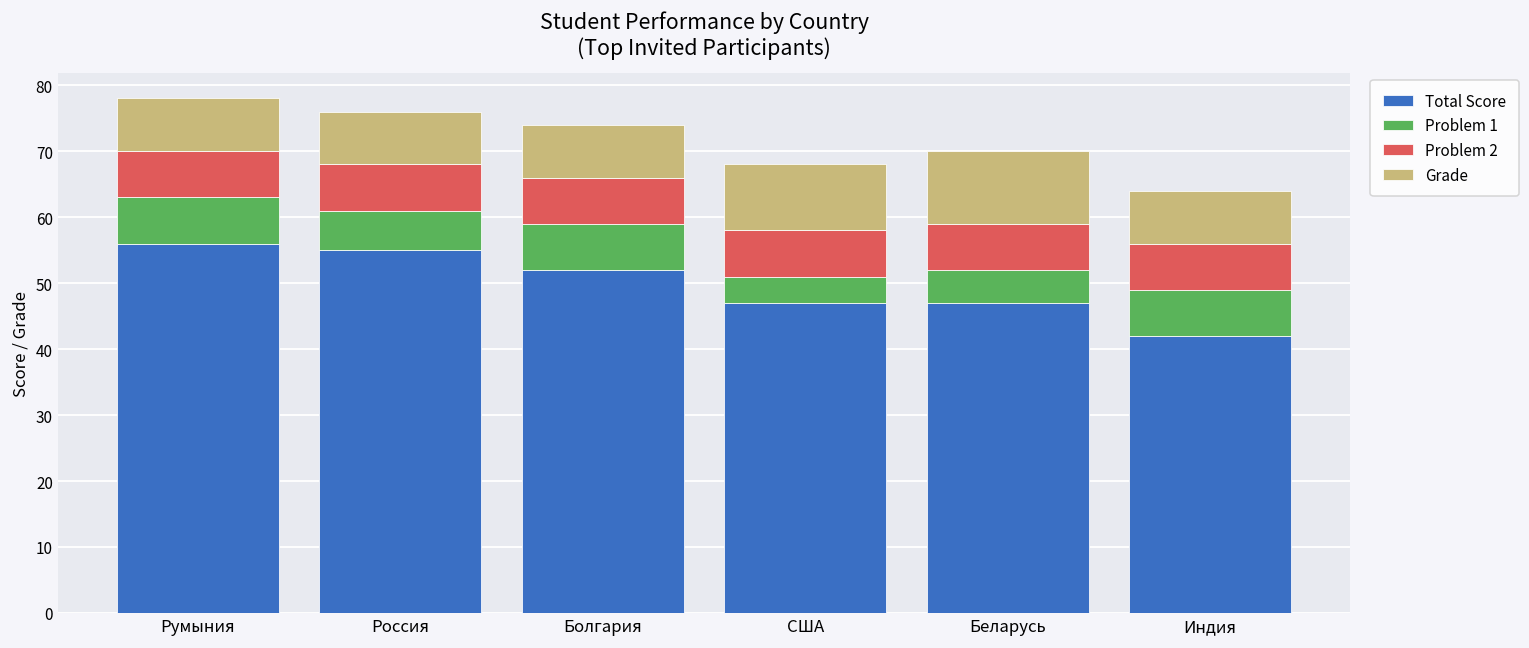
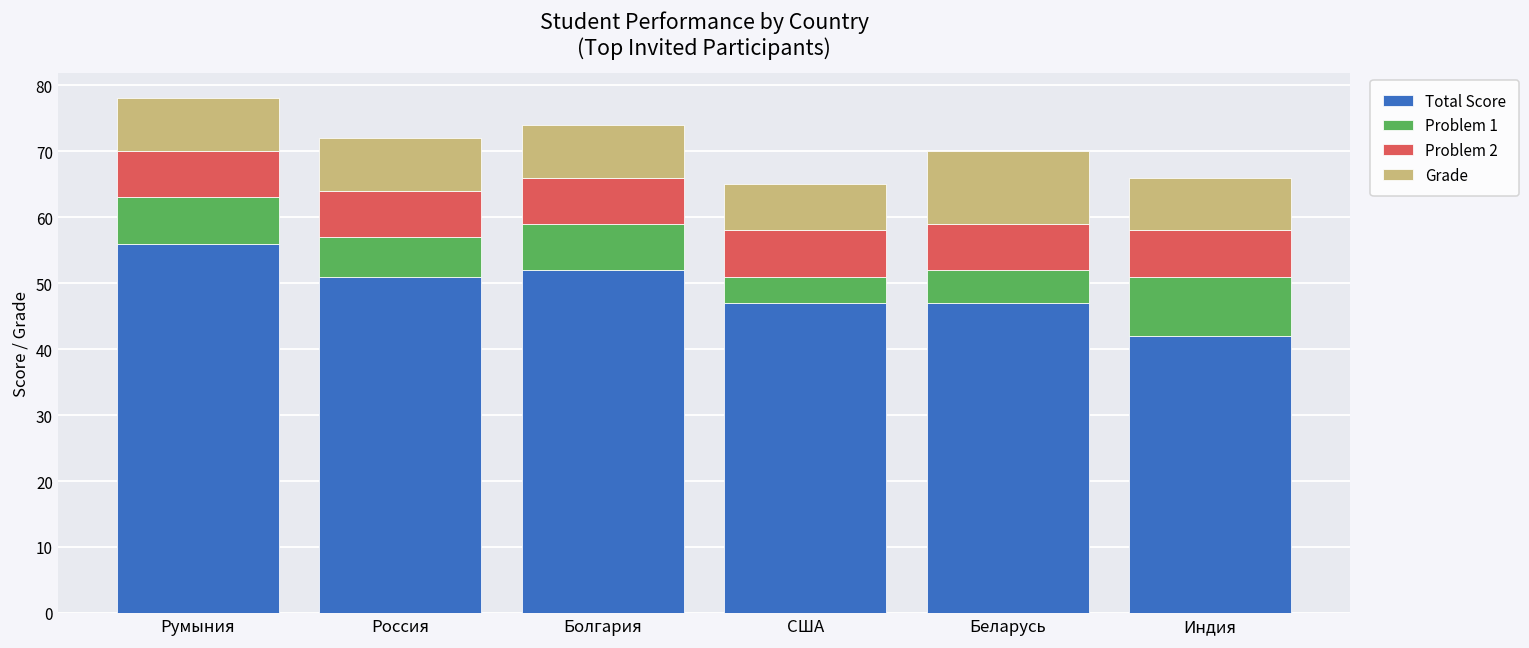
  {
    "Total Score": {
      "Румыния": 56,
-     "Россия": 55,
+     "Россия": 51,
      "Болгария": 52,
      "США": 47,
      "Беларусь": 47,
      "Индия": 42
    },
    "Problem 1": {
      "Румыния": 7,
      "Россия": 6,
      "Болгария": 7,
      "США": 4,
      "Беларусь": 5,
-     "Индия": 7
+     "Индия": 9
    },
    "Problem 2": {
      "Румыния": 7,
      "Россия": 7,
      "Болгария": 7,
      "США": 7,
      "Беларусь": 7,
      "Индия": 7
    },
    "Grade": {
      "Румыния": 8,
      "Россия": 8,
      "Болгария": 8,
-     "США": 10,
+     "США": 7,
      "Беларусь": 11,
      "Индия": 8
    }
  }
